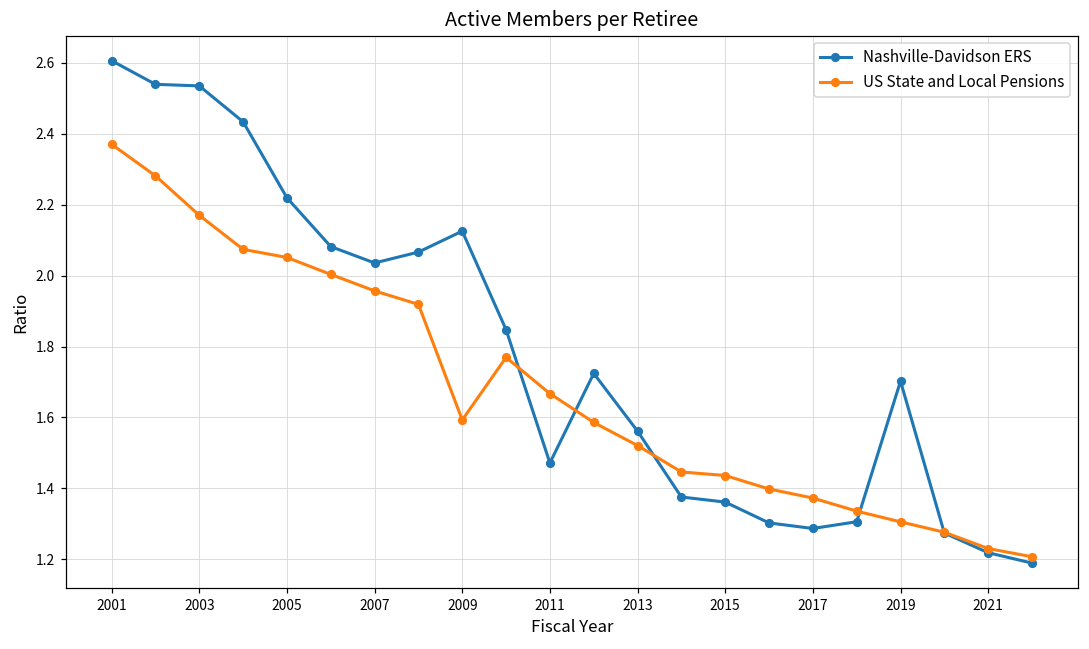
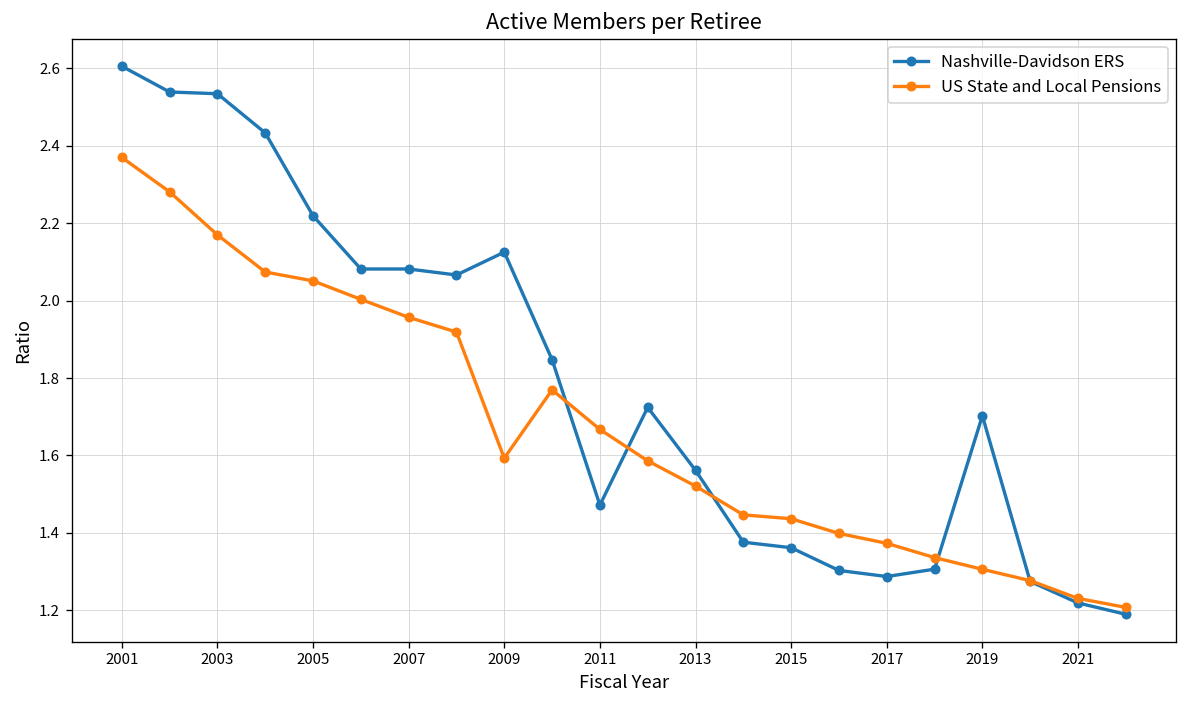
  {
    "Nashville-Davidson ERS": {
      "2001": 2.61,
      "2003": 2.53,
      "2005": 2.22,
-     "2007": 2.04,
+     "2007": 2.08,
      "2009": 2.13,
      "2011": 1.47,
      "2013": 1.56,
      "2015": 1.36,
      "2017": 1.29,
      "2019": 1.70,
      "2021": 1.22
    },
    "US State and Local Pensions": {
      "2001": 2.37,
      "2003": 2.17,
      "2005": 2.05,
      "2007": 1.96,
      "2009": 1.59,
      "2011": 1.67,
      "2013": 1.52,
      "2015": 1.44,
      "2017": 1.37,
      "2019": 1.31,
      "2021": 1.23
    }
  }
